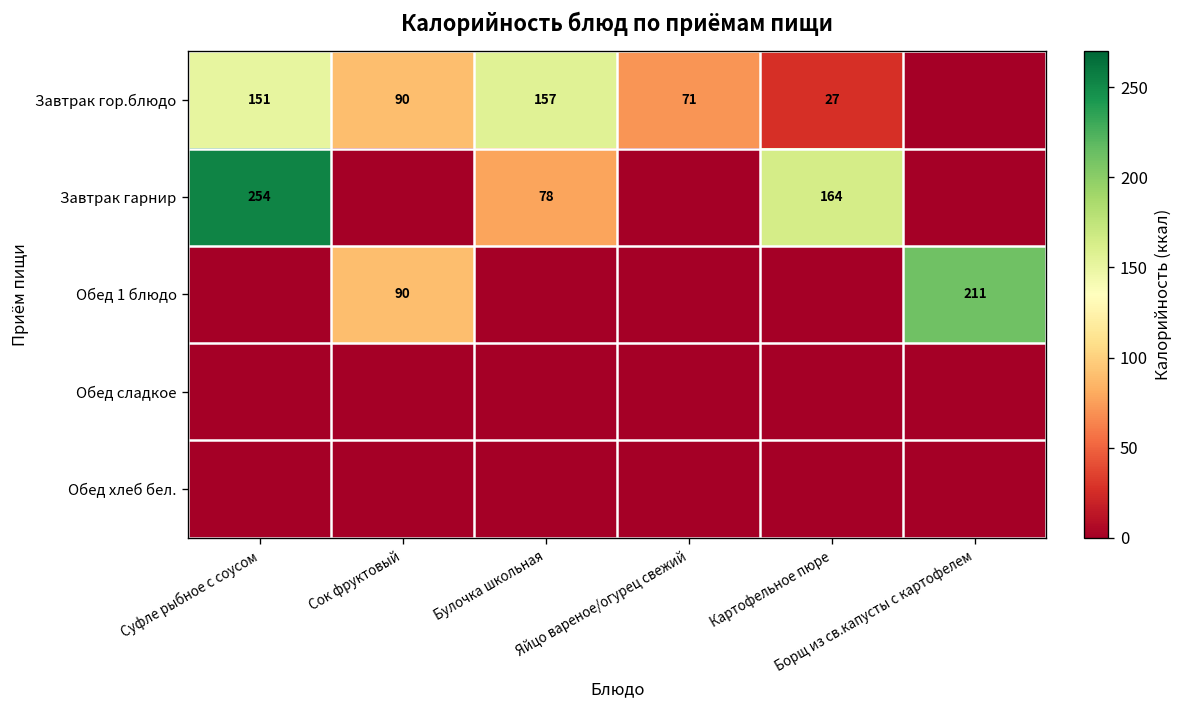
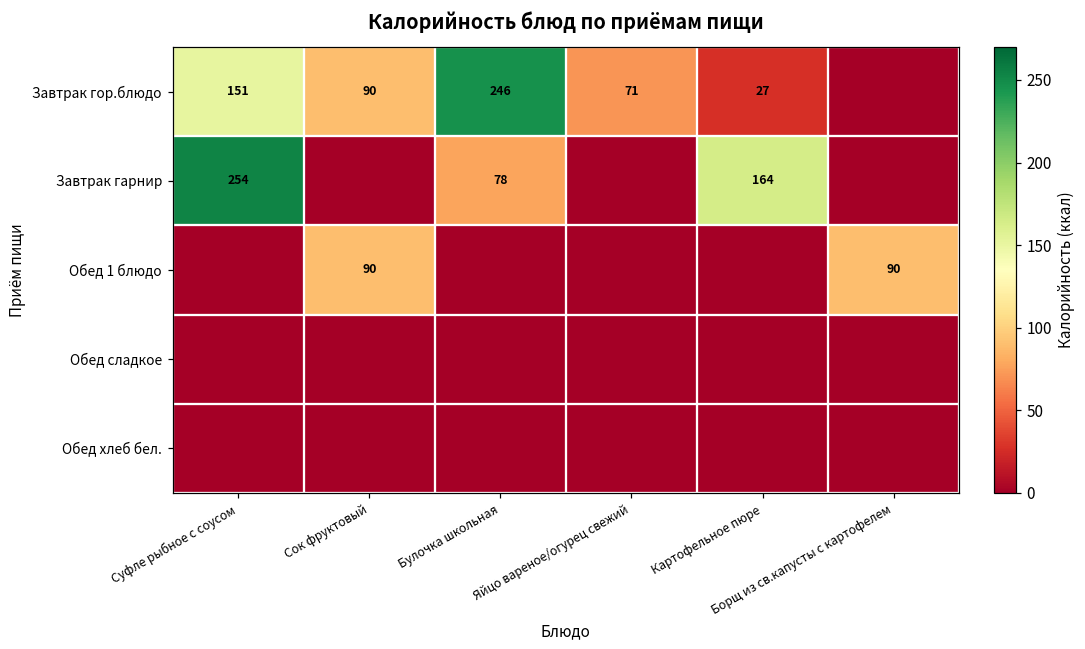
  {
    "Завтрак гор.блюдо": {
      "Суфле рыбное с соусом": 151,
      "Сок фруктовый": 90,
-     "Булочка школьная": 157,
+     "Булочка школьная": 246,
      "Яйцо вареное/огурец свежий": 71,
      "Картофельное пюре": 27
    },
    "Завтрак гарнир": {
      "Суфле рыбное с соусом": 254,
      "Булочка школьная": 78,
      "Картофельное пюре": 164
    },
    "Обед 1 блюдо": {
      "Сок фруктовый": 90,
-     "Борщ из св.капусты с картофелем": 211
+     "Борщ из св.капусты с картофелем": 90
    }
  }
